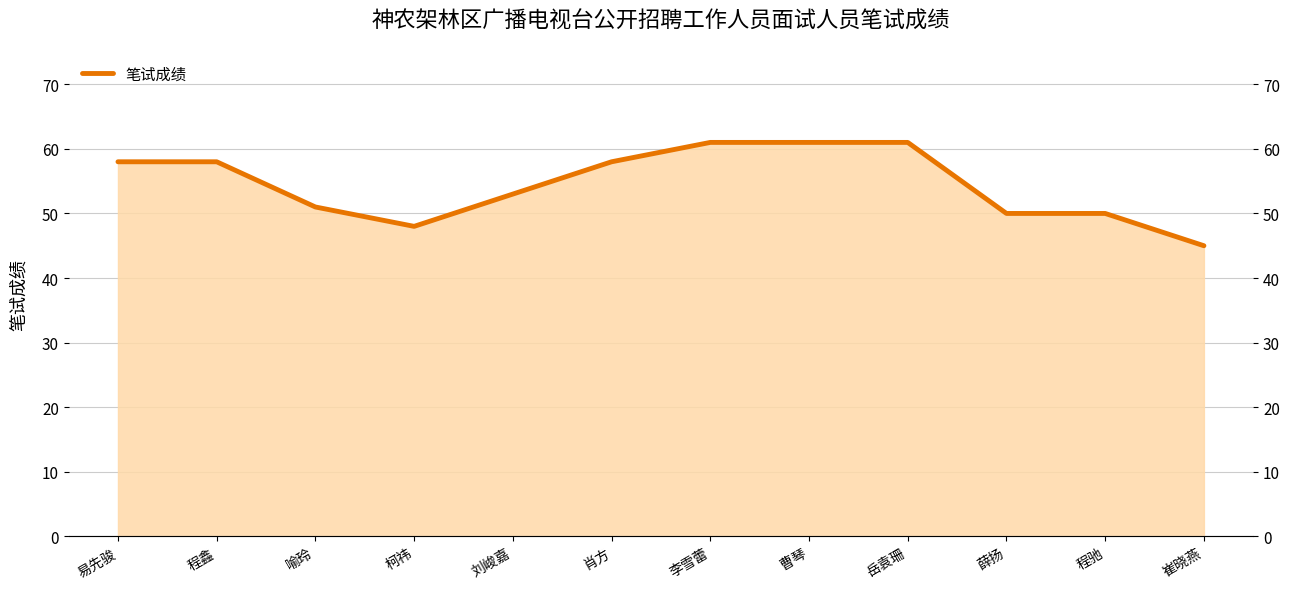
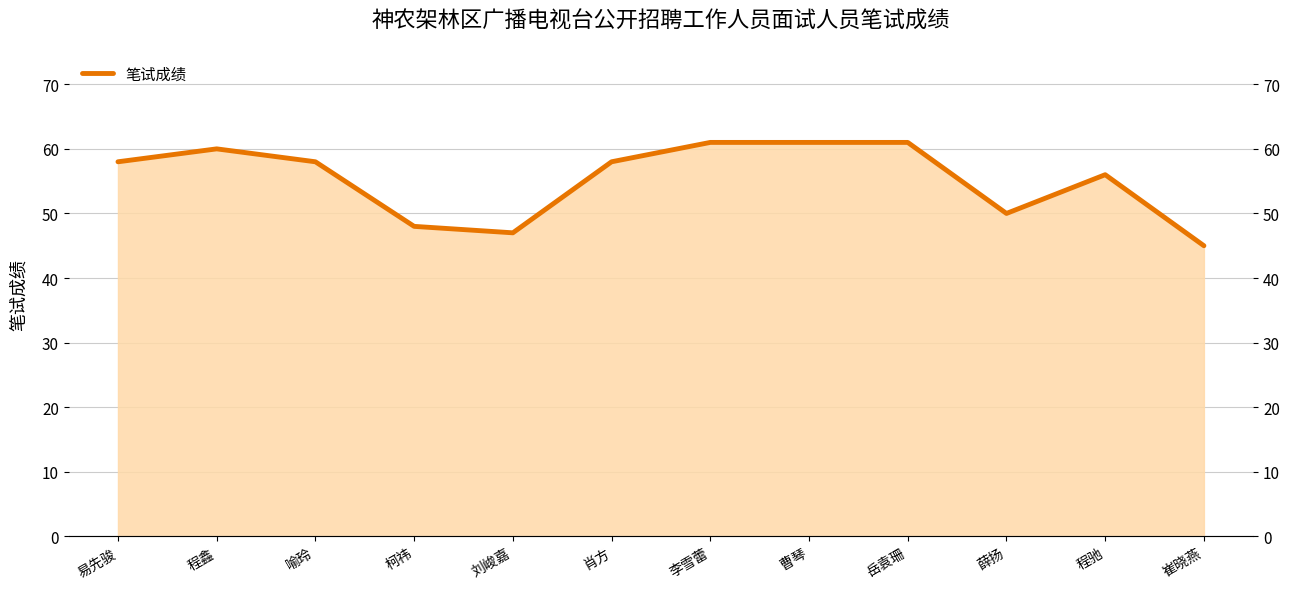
  {
    "易先骏": 58,
-   "程鑫": 58,
-   "喻玲": 51,
+   "程鑫": 60,
+   "喻玲": 58,
    "柯祎": 48,
-   "刘峻嘉": 53,
+   "刘峻嘉": 47,
    "肖方": 58,
    "李雪蕾": 61,
    "曹琴": 61,
    "岳袁珊": 61,
    "薛扬": 50,
-   "程驰": 50,
+   "程驰": 56,
    "崔晓燕": 45
  }
